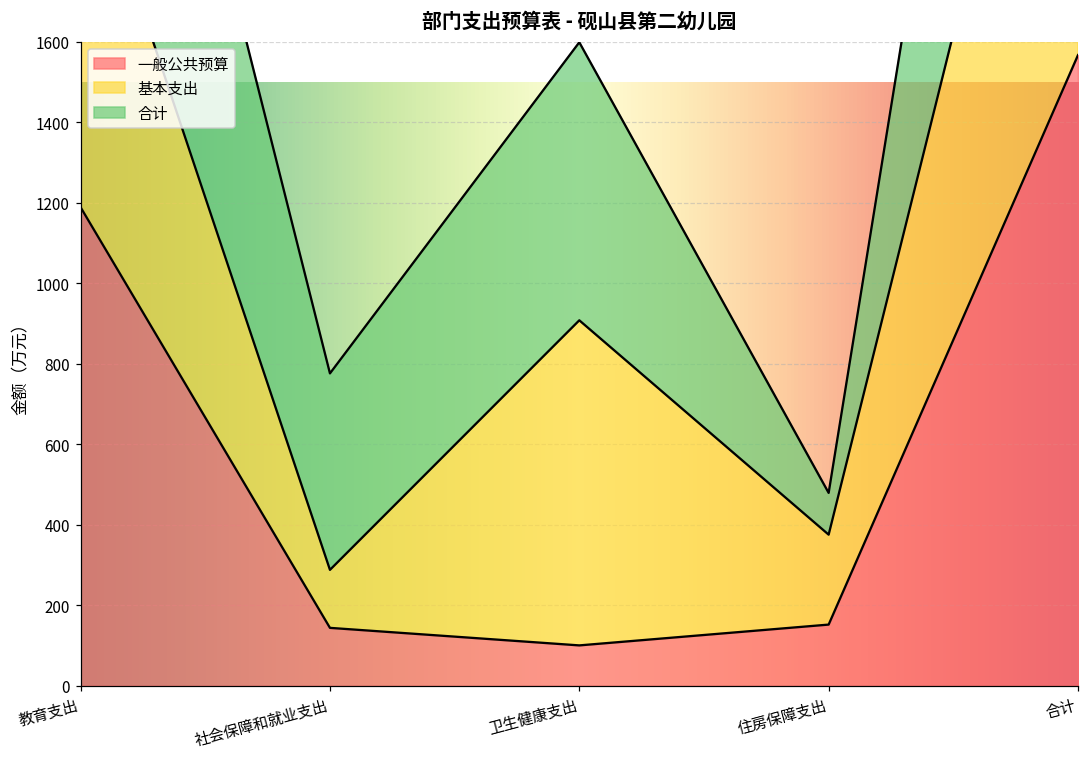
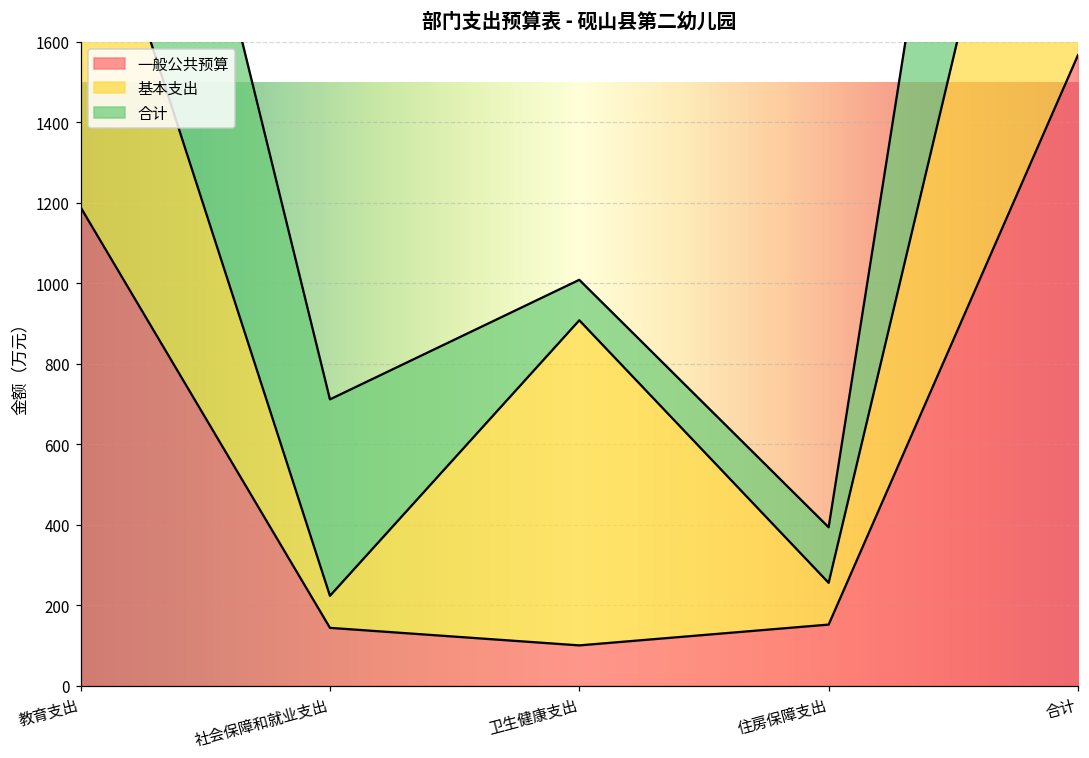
  {
    "一般公共预算": {
      "教育支出": 1190,
      "社会保障和就业支出": 140,
      "卫生健康支出": 100,
      "住房保障支出": 150,
      "合计": 1570
    },
    "基本支出": {
-     "社会保障和就业支出": 140,
+     "社会保障和就业支出": 80,
      "卫生健康支出": 810,
-     "住房保障支出": 220
+     "住房保障支出": 100
    },
    "合计": {
      "社会保障和就业支出": 490,
-     "卫生健康支出": 690,
-     "住房保障支出": 100
+     "卫生健康支出": 100,
+     "住房保障支出": 140
    }
  }
